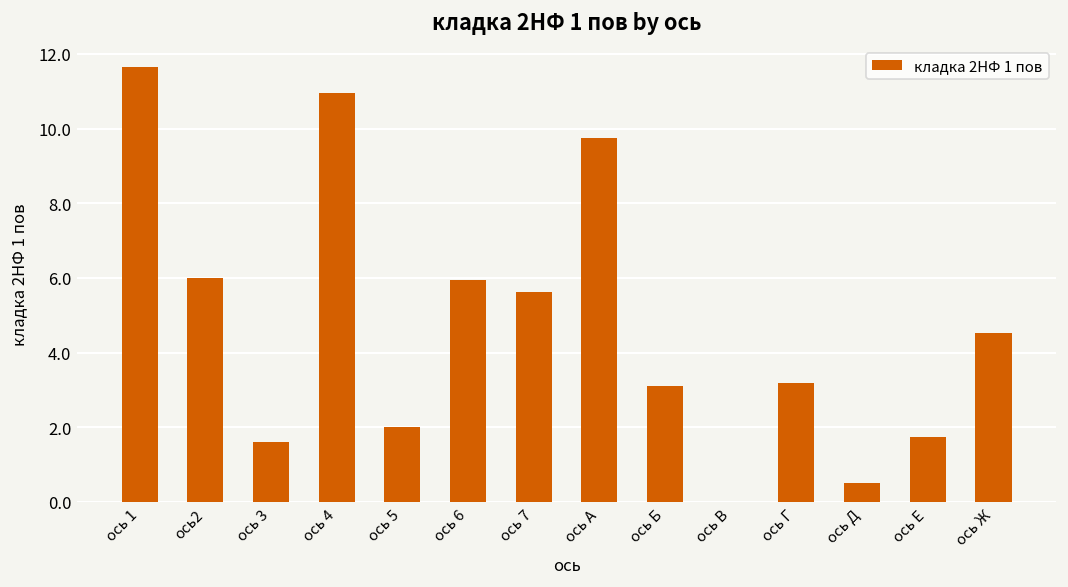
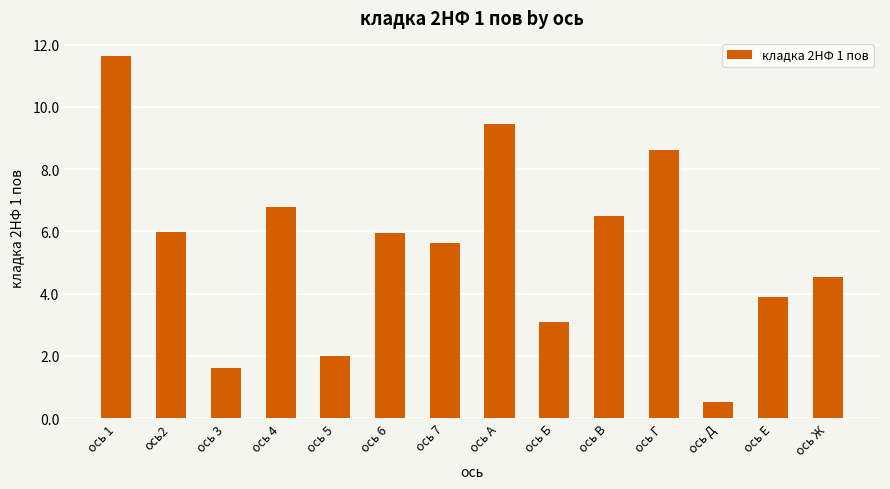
  {
    "ось 1": 11.6,
    "ось2": 6.0,
    "ось 3": 1.6,
-   "ось 4": 11.0,
+   "ось 4": 6.8,
    "ось 5": 2.0,
    "ось 6": 6.0,
    "ось 7": 5.6,
-   "ось А": 9.7,
+   "ось А": 9.5,
    "ось Б": 3.1,
-   "ось В": 0.0,
-   "ось Г": 3.2,
+   "ось В": 6.5,
+   "ось Г": 8.6,
    "ось Д": 0.5,
-   "ось Е": 1.7,
+   "ось Е": 3.9,
    "ось Ж": 4.5
  }
